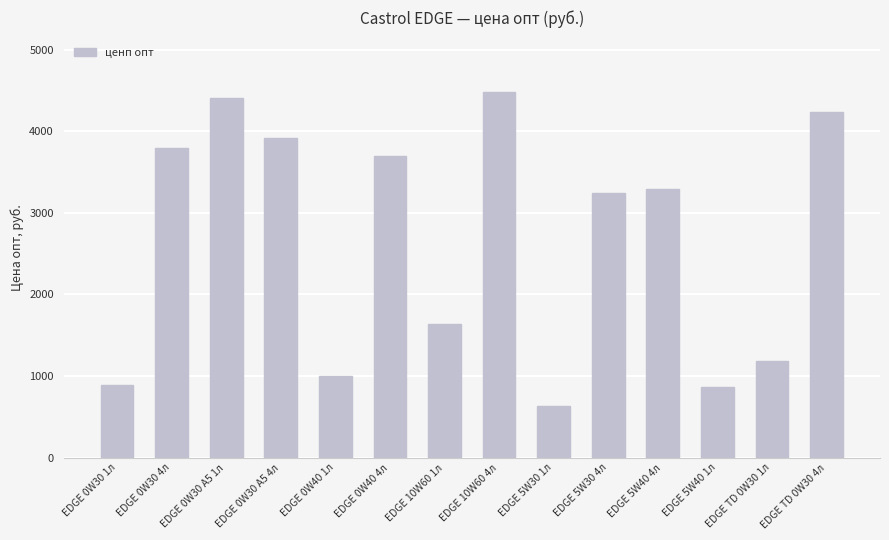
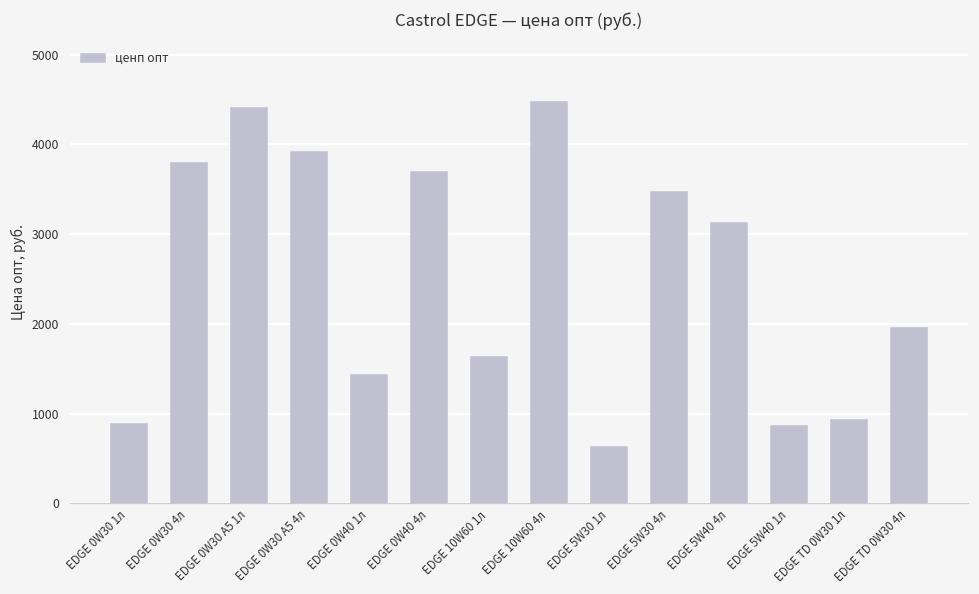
  {
    "EDGE 0W30 1л": 900,
    "EDGE 0W30 4л": 3800,
    "EDGE 0W30 A5 1л": 4400,
    "EDGE 0W30 A5 4л": 3900,
-   "EDGE 0W40 1л": 1000,
+   "EDGE 0W40 1л": 1400,
    "EDGE 0W40 4л": 3700,
    "EDGE 10W60 1л": 1600,
    "EDGE 10W60 4л": 4500,
    "EDGE 5W30 1л": 600,
-   "EDGE 5W30 4л": 3200,
-   "EDGE 5W40 4л": 3300,
+   "EDGE 5W30 4л": 3500,
+   "EDGE 5W40 4л": 3100,
    "EDGE 5W40 1л": 900,
-   "EDGE TD 0W30 1л": 1200,
-   "EDGE TD 0W30 4л": 4200
+   "EDGE TD 0W30 1л": 900,
+   "EDGE TD 0W30 4л": 2000
  }
